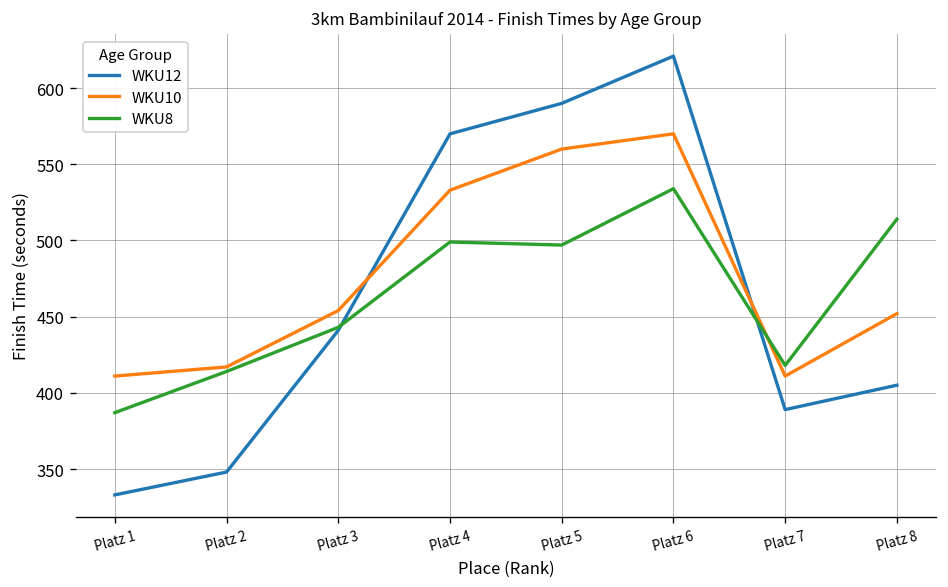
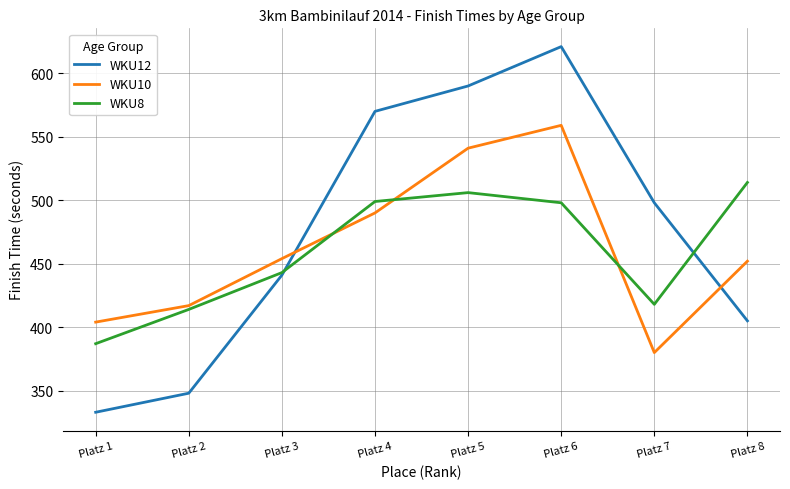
  {
    "WKU12": {
      "Platz 1": 333,
      "Platz 2": 348,
      "Platz 4": 570,
      "Platz 5": 590,
      "Platz 6": 621,
-     "Platz 7": 389,
+     "Platz 7": 498,
      "Platz 8": 405
    },
    "WKU10": {
-     "Platz 1": 411,
+     "Platz 1": 404,
      "Platz 2": 417,
      "Platz 3": 454,
-     "Platz 4": 533,
-     "Platz 5": 560,
-     "Platz 6": 570,
-     "Platz 7": 411,
+     "Platz 4": 490,
+     "Platz 5": 541,
+     "Platz 6": 559,
+     "Platz 7": 380,
      "Platz 8": 452
    },
    "WKU8": {
      "Platz 1": 387,
      "Platz 2": 414,
      "Platz 4": 499,
-     "Platz 5": 497,
-     "Platz 6": 534,
+     "Platz 5": 506,
+     "Platz 6": 498,
      "Platz 7": 418,
      "Platz 8": 514
    }
  }
